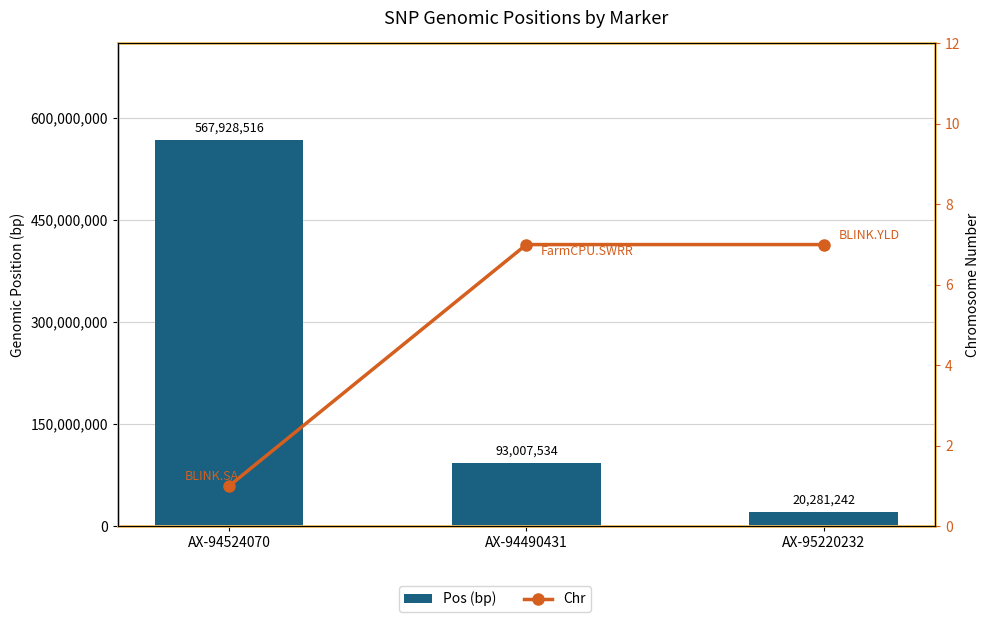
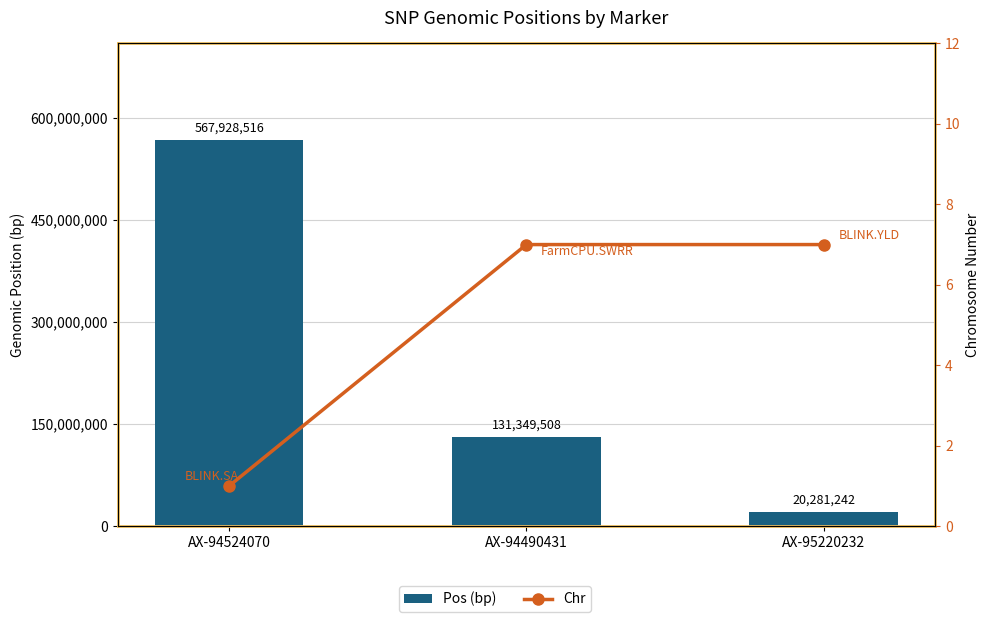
  {
    "Pos (bp)": {
      "AX-94524070": "567,928,516",
-     "AX-94490431": "93,007,534",
+     "AX-94490431": "131,349,508",
      "AX-95220232": "20,281,242"
    }
  }
